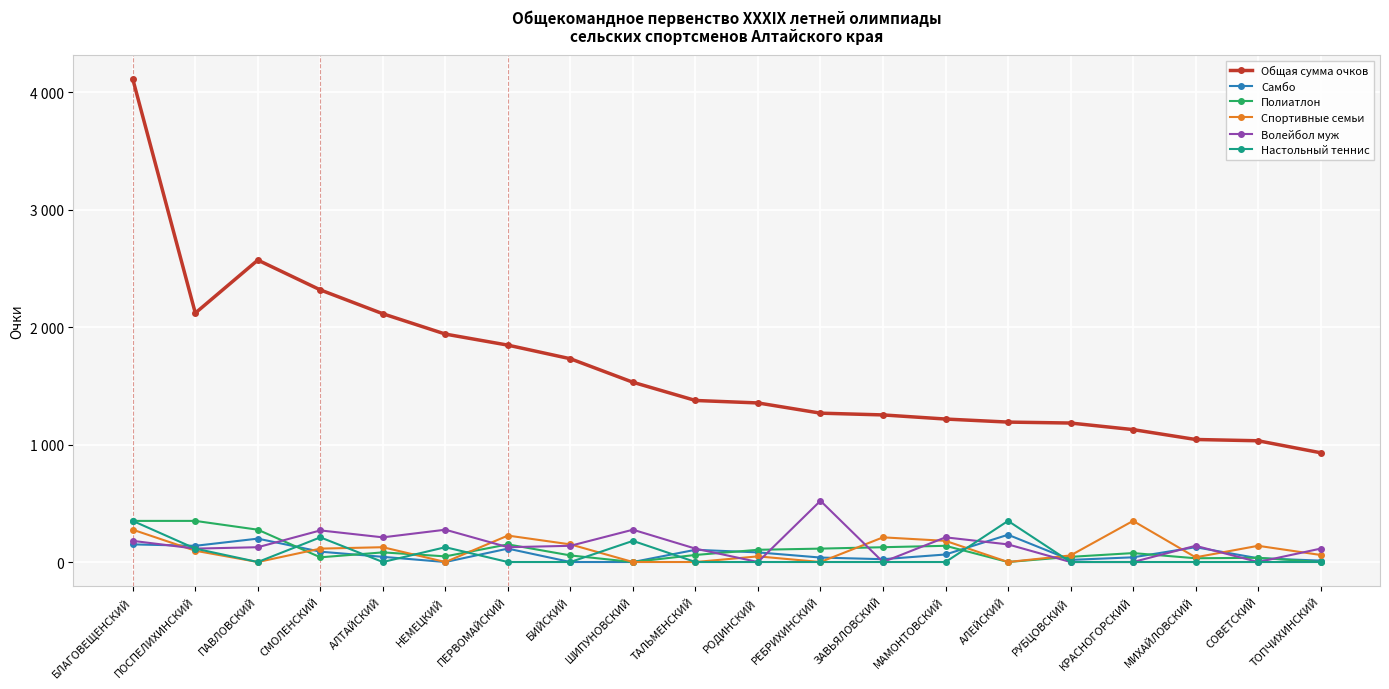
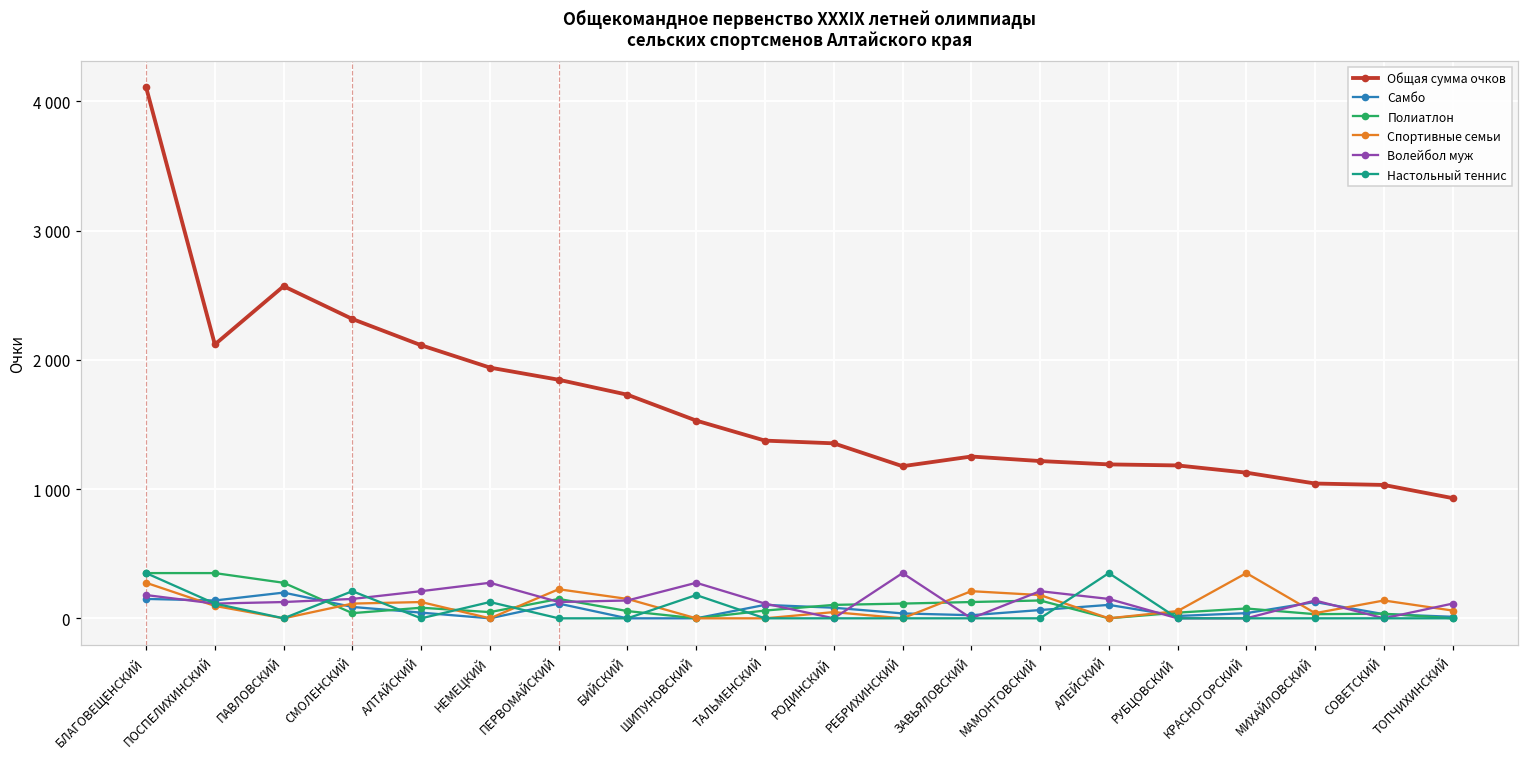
  {
    "Общая сумма очков": {
      "БЛАГОВЕЩЕНСКИЙ": 4110,
      "ПОСПЕЛИХИНСКИЙ": 2120,
      "ПАВЛОВСКИЙ": 2570,
      "СМОЛЕНСКИЙ": 2320,
      "АЛТАЙСКИЙ": 2110,
      "НЕМЕЦКИЙ": 1940,
      "ПЕРВОМАЙСКИЙ": 1850,
      "БИЙСКИЙ": 1730,
      "ШИПУНОВСКИЙ": 1530,
      "ТАЛЬМЕНСКИЙ": 1380,
      "РОДИНСКИЙ": 1350,
-     "РЕБРИХИНСКИЙ": 1270,
+     "РЕБРИХИНСКИЙ": 1180,
      "ЗАВЬЯЛОВСКИЙ": 1250,
      "МАМОНТОВСКИЙ": 1220,
      "АЛЕЙСКИЙ": 1190,
      "РУБЦОВСКИЙ": 1180,
      "КРАСНОГОРСКИЙ": 1130,
      "МИХАЙЛОВСКИЙ": 1040,
      "СОВЕТСКИЙ": 1030,
      "ТОПЧИХИНСКИЙ": 930
    },
    "Самбо": {
      "БЛАГОВЕЩЕНСКИЙ": 150,
      "ПОСПЕЛИХИНСКИЙ": 140,
      "ПАВЛОВСКИЙ": 200,
      "СМОЛЕНСКИЙ": 90,
      "АЛТАЙСКИЙ": 40,
      "РОДИНСКИЙ": 80,
      "РЕБРИХИНСКИЙ": 40,
      "ЗАВЬЯЛОВСКИЙ": 20,
      "МАМОНТОВСКИЙ": 60,
-     "АЛЕЙСКИЙ": 230,
+     "АЛЕЙСКИЙ": 100,
      "КРАСНОГОРСКИЙ": 40
    },
    "Спортивные семьи": {
      "БЛАГОВЕЩЕНСКИЙ": 280,
      "СМОЛЕНСКИЙ": 110,
      "АЛТАЙСКИЙ": 130,
      "ПЕРВОМАЙСКИЙ": 230,
      "РОДИНСКИЙ": 50,
      "ЗАВЬЯЛОВСКИЙ": 210,
      "МАМОНТОВСКИЙ": 180,
      "КРАСНОГОРСКИЙ": 350,
      "СОВЕТСКИЙ": 140,
      "ТОПЧИХИНСКИЙ": 60
    },
    "Волейбол муж": {
      "БЛАГОВЕЩЕНСКИЙ": 180,
      "ПАВЛОВСКИЙ": 130,
-     "СМОЛЕНСКИЙ": 270,
+     "СМОЛЕНСКИЙ": 150,
      "АЛТАЙСКИЙ": 210,
      "НЕМЕЦКИЙ": 280,
      "ШИПУНОВСКИЙ": 280,
-     "РЕБРИХИНСКИЙ": 520,
+     "РЕБРИХИНСКИЙ": 350,
      "МАМОНТОВСКИЙ": 210,
      "АЛЕЙСКИЙ": 150,
      "ТОПЧИХИНСКИЙ": 110
    }
  }
